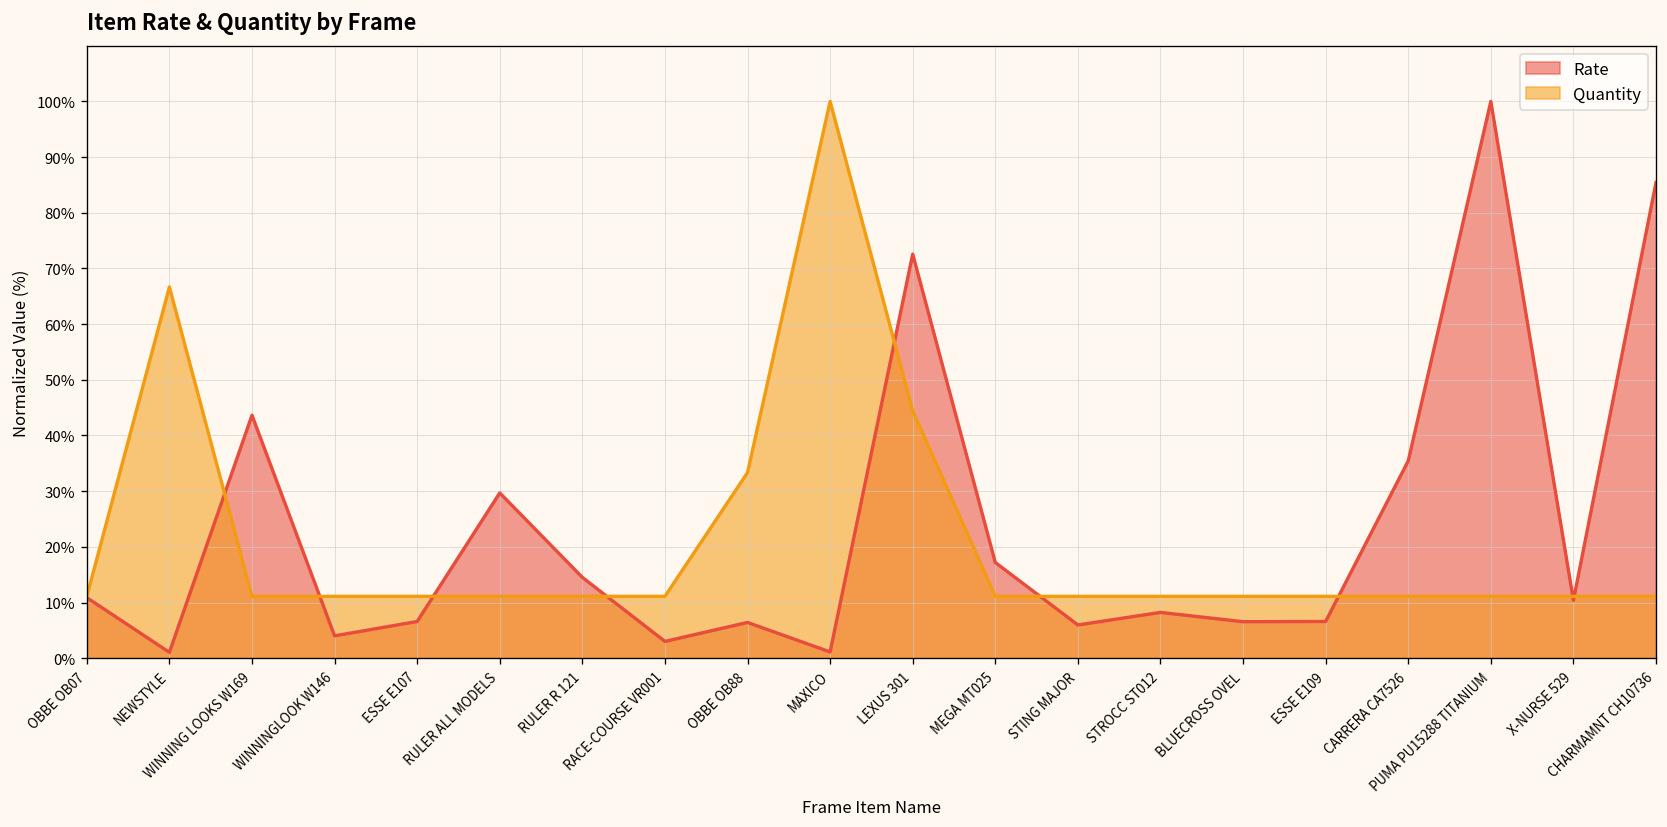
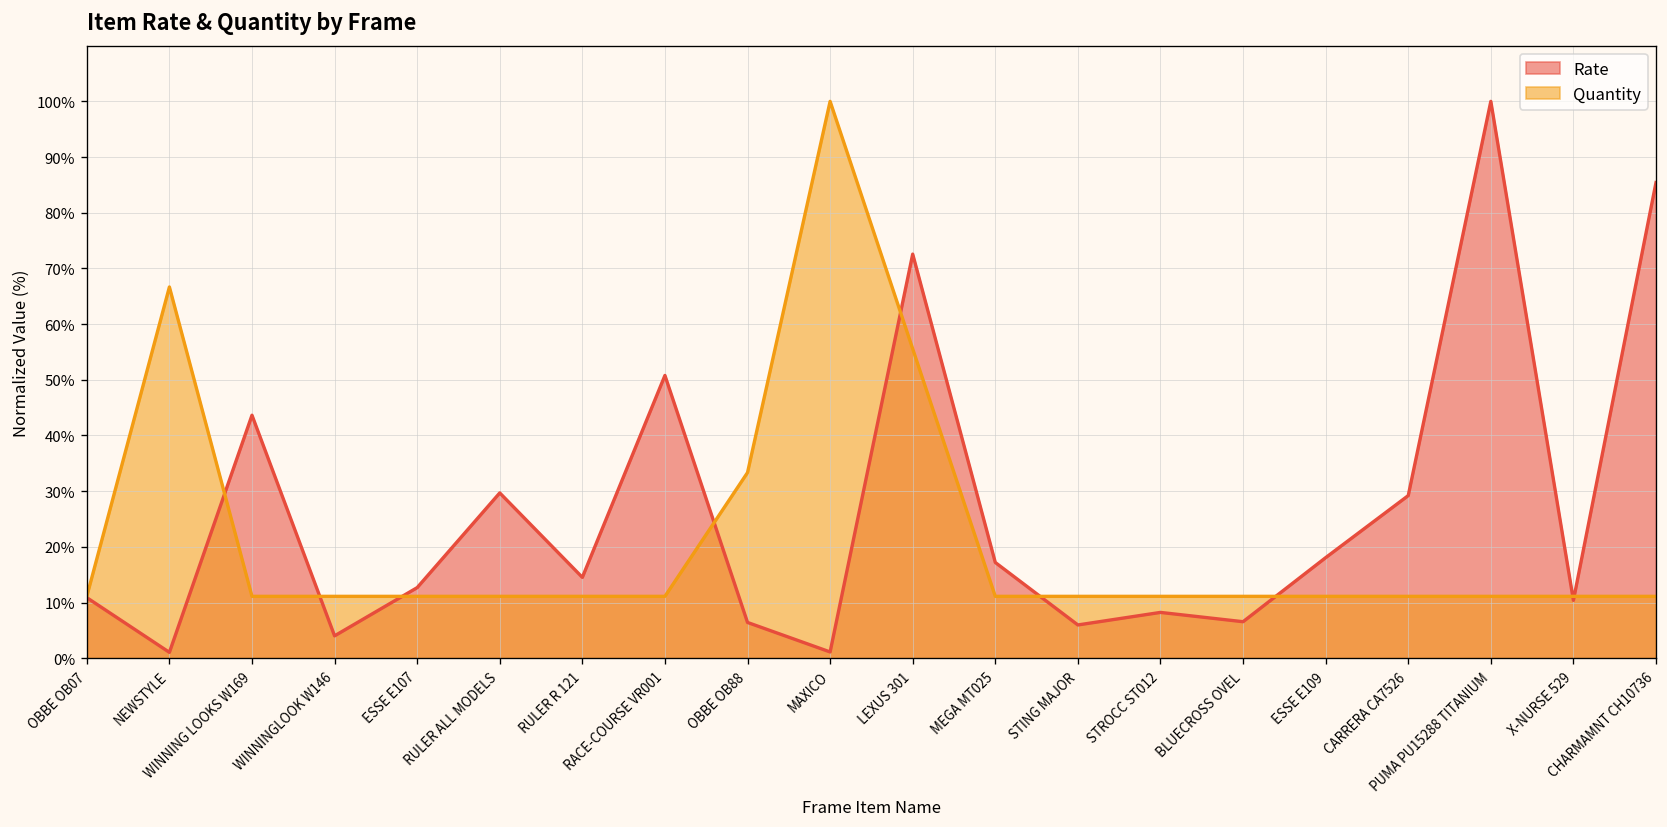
  {
    "Rate": {
      "NEWSTYLE": "1%",
      "WINNING LOOKS W169": "44%",
      "WINNINGLOOK W146": "4%",
-     "ESSE E107": "7%",
+     "ESSE E107": "13%",
      "RULER ALL MODELS": "30%",
      "RULER R 121": "15%",
-     "RACE-COURSE VR001": "3%",
+     "RACE-COURSE VR001": "51%",
      "OBBE OB88": "6%",
      "MAXICO": "1%",
      "LEXUS 301": "73%",
      "MEGA MT025": "17%",
      "STING MAJOR": "6%",
      "STROCC ST012": "8%",
      "BLUECROSS OVEL": "7%",
-     "ESSE E109": "7%",
-     "CARRERA CA7526": "35%",
+     "ESSE E109": "18%",
+     "CARRERA CA7526": "29%",
      "PUMA PU15288 TITANIUM": "100%",
      "X-NURSE 529": "10%",
      "CHARMAMNT CH10736": "85%"
    },
    "Quantity": {
      "NEWSTYLE": "67%",
      "WINNING LOOKS W169": "11%",
      "WINNINGLOOK W146": "11%",
      "ESSE E107": "11%",
      "RULER ALL MODELS": "11%",
      "RULER R 121": "11%",
      "RACE-COURSE VR001": "11%",
      "OBBE OB88": "33%",
      "MAXICO": "100%",
-     "LEXUS 301": "44%",
+     "LEXUS 301": "56%",
      "MEGA MT025": "11%",
      "STING MAJOR": "11%",
      "STROCC ST012": "11%",
      "BLUECROSS OVEL": "11%",
      "ESSE E109": "11%",
      "CARRERA CA7526": "11%",
      "PUMA PU15288 TITANIUM": "11%",
      "X-NURSE 529": "11%",
      "CHARMAMNT CH10736": "11%"
    }
  }
